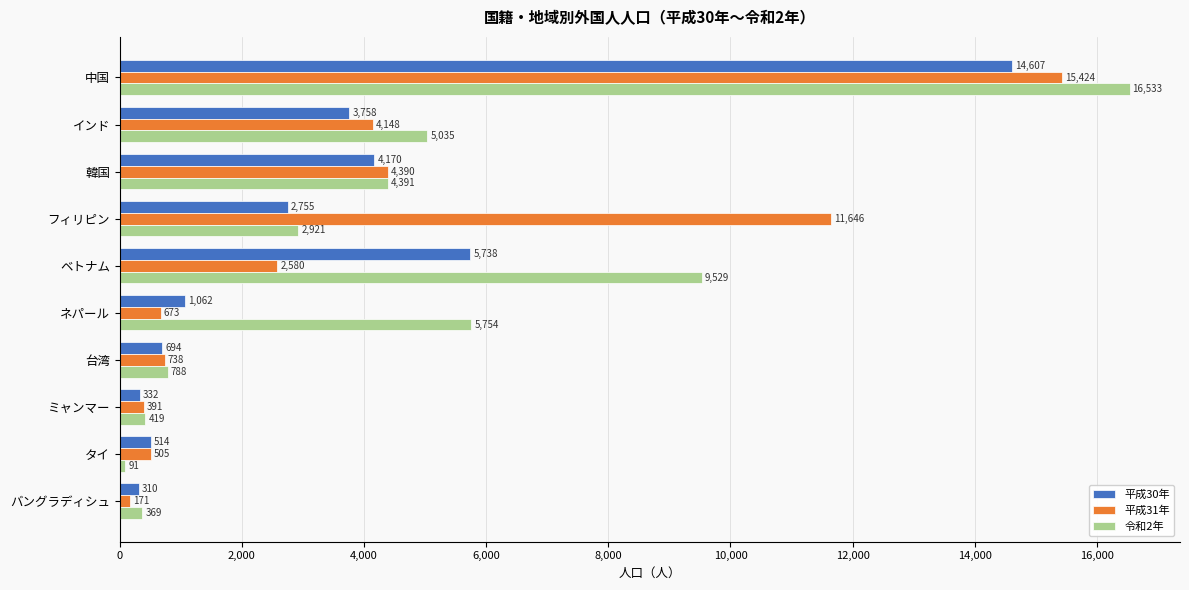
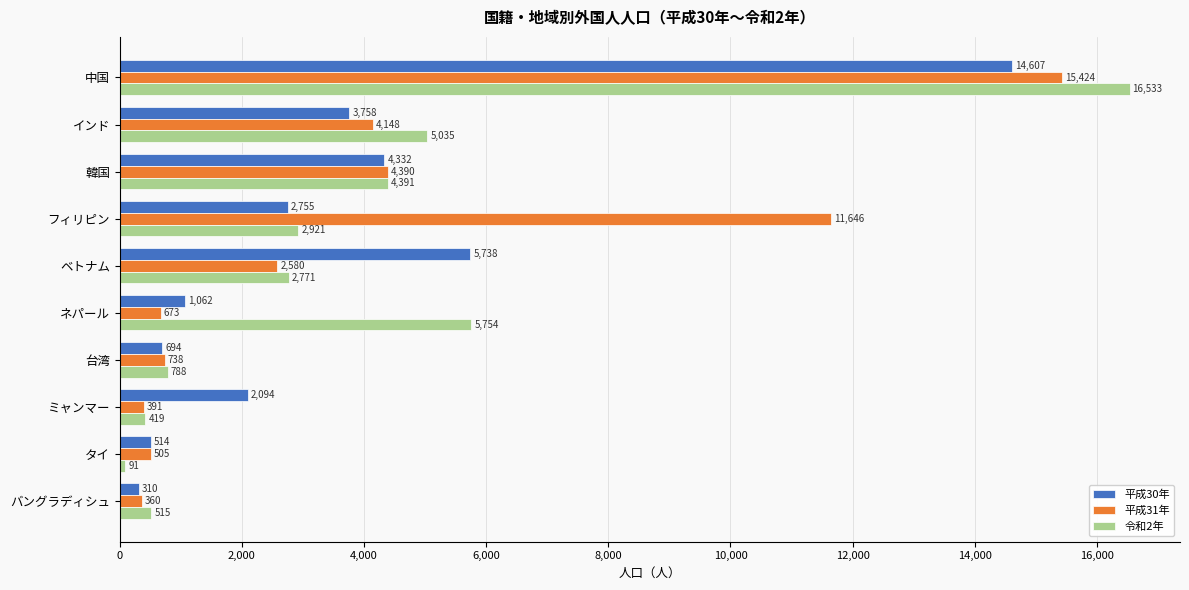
  {
    "平成30年": {
      "中国": "14,607",
      "インド": "3,758",
-     "韓国": "4,170",
+     "韓国": "4,332",
      "フィリピン": "2,755",
      "ベトナム": "5,738",
      "ネパール": "1,062",
      "台湾": "694",
-     "ミャンマー": "332",
+     "ミャンマー": "2,094",
      "タイ": "514",
      "バングラディシュ": "310"
    },
    "平成31年": {
      "中国": "15,424",
      "インド": "4,148",
      "韓国": "4,390",
      "フィリピン": "11,646",
      "ベトナム": "2,580",
      "ネパール": "673",
      "台湾": "738",
      "ミャンマー": "391",
      "タイ": "505",
-     "バングラディシュ": "171"
+     "バングラディシュ": "360"
    },
    "令和2年": {
      "中国": "16,533",
      "インド": "5,035",
      "韓国": "4,391",
      "フィリピン": "2,921",
-     "ベトナム": "9,529",
+     "ベトナム": "2,771",
      "ネパール": "5,754",
      "台湾": "788",
      "ミャンマー": "419",
      "タイ": "91",
-     "バングラディシュ": "369"
+     "バングラディシュ": "515"
    }
  }
